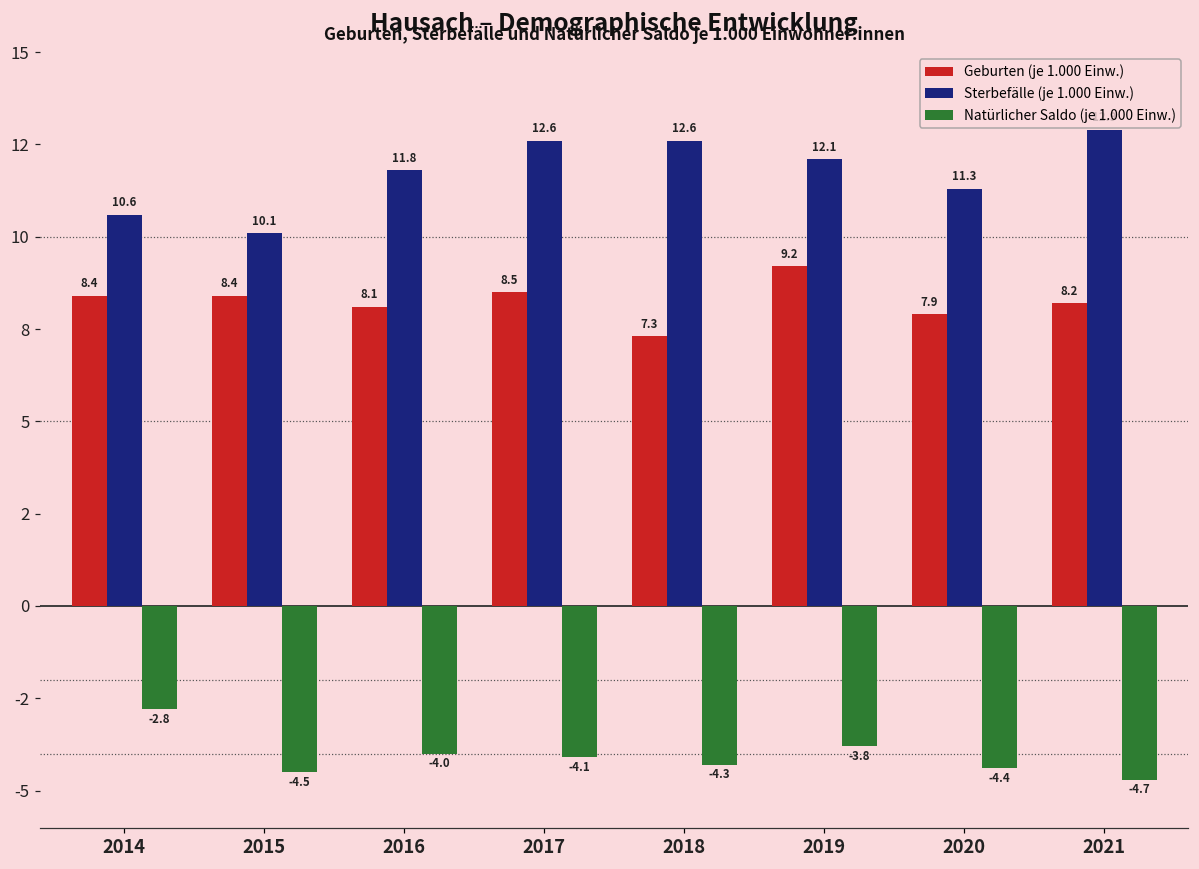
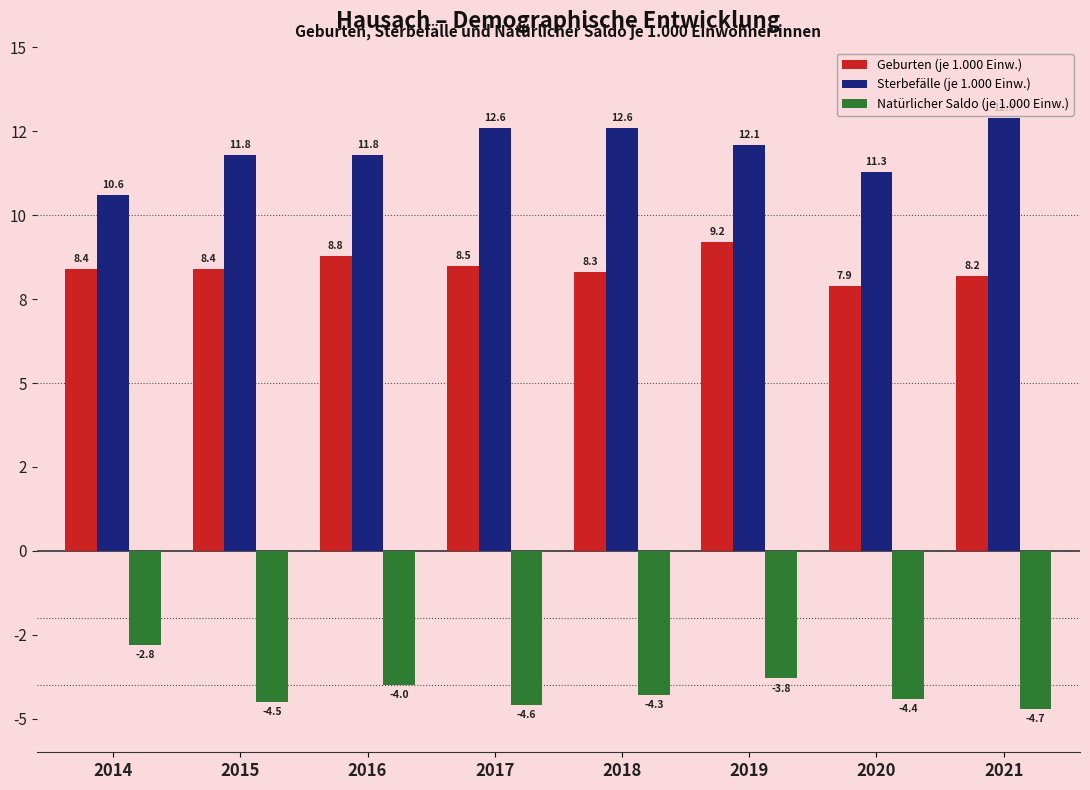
  {
    "Geburten (je 1.000 Einw.)": {
      "2014": 8.4,
      "2015": 8.4,
-     "2016": 8.1,
+     "2016": 8.8,
      "2017": 8.5,
-     "2018": 7.3,
+     "2018": 8.3,
      "2019": 9.2,
      "2020": 7.9,
      "2021": 8.2
    },
    "Sterbefälle (je 1.000 Einw.)": {
      "2014": 10.6,
-     "2015": 10.1,
+     "2015": 11.8,
      "2016": 11.8,
      "2017": 12.6,
      "2018": 12.6,
      "2019": 12.1,
      "2020": 11.3
    },
    "Natürlicher Saldo (je 1.000 Einw.)": {
      "2014": -2.8,
      "2015": -4.5,
      "2016": -4.0,
-     "2017": -4.1,
+     "2017": -4.6,
      "2018": -4.3,
      "2019": -3.8,
      "2020": -4.4,
      "2021": -4.7
    }
  }
